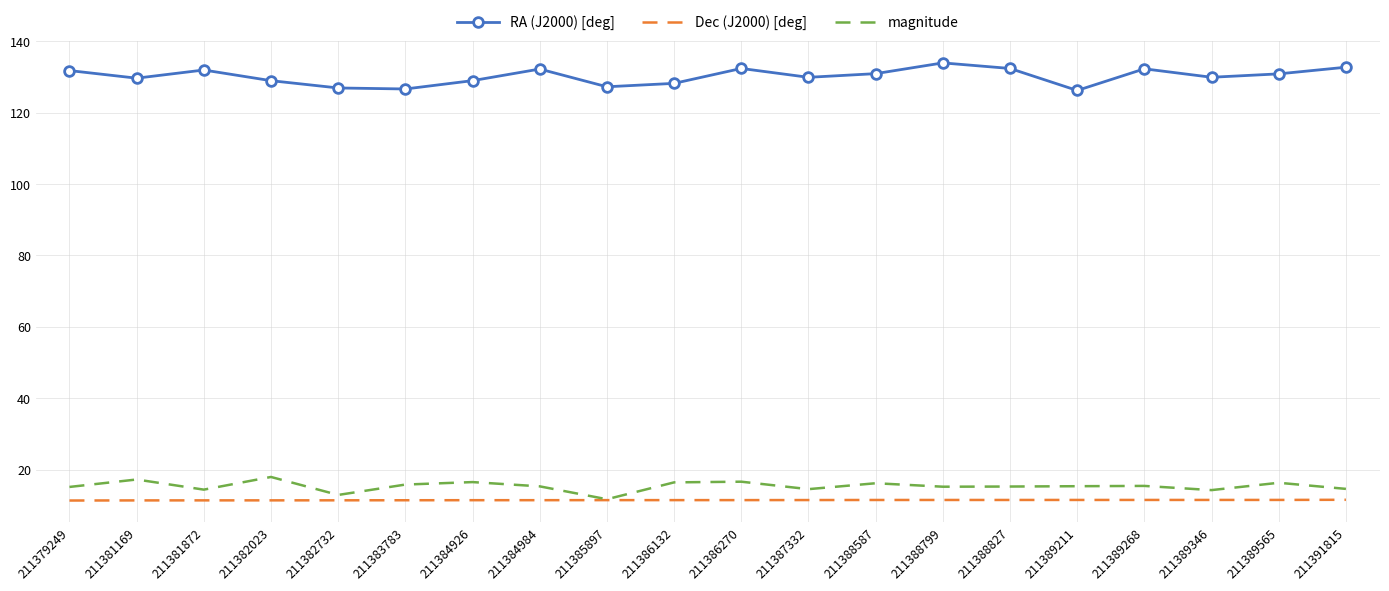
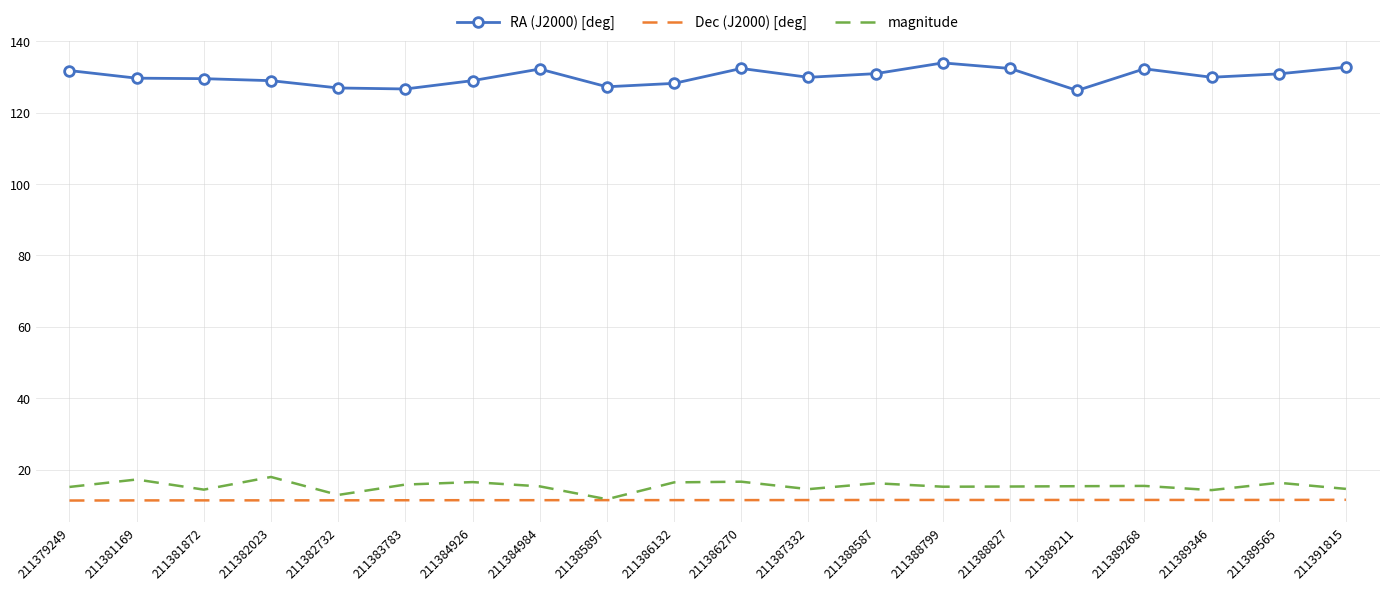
  {
    "RA (J2000) [deg]": {
      "211379249": 132,
      "211381169": 130,
-     "211381872": 132,
+     "211381872": 130,
      "211382023": 129,
      "211382732": 127,
      "211383783": 127,
      "211384926": 129,
      "211384984": 132,
      "211385897": 127,
      "211386132": 128,
      "211386270": 132,
      "211387332": 130,
      "211388587": 131,
      "211388799": 134,
      "211388827": 132,
      "211389211": 126,
      "211389268": 132,
      "211389346": 130,
      "211389565": 131,
      "211391815": 133
    },
    "Dec (J2000) [deg]": {
      "211379249": 11,
      "211381169": 11,
      "211381872": 11,
      "211382023": 11,
      "211382732": 11,
      "211383783": 11,
      "211384926": 11,
      "211384984": 11,
      "211386132": 11,
      "211386270": 11,
      "211387332": 11,
      "211388587": 11,
      "211388799": 11,
      "211388827": 11,
      "211389211": 11,
      "211389268": 11,
      "211389346": 11,
      "211389565": 11,
      "211391815": 12
    },
    "magnitude": {
      "211379249": 15,
      "211381169": 17,
      "211381872": 14,
      "211382023": 18,
      "211382732": 13,
      "211383783": 16,
      "211384926": 16,
      "211384984": 15,
      "211386132": 16,
      "211386270": 17,
      "211387332": 14,
      "211388587": 16,
      "211388799": 15,
      "211388827": 15,
      "211389211": 15,
      "211389268": 15,
      "211389346": 14,
      "211389565": 16,
      "211391815": 15
    }
  }
